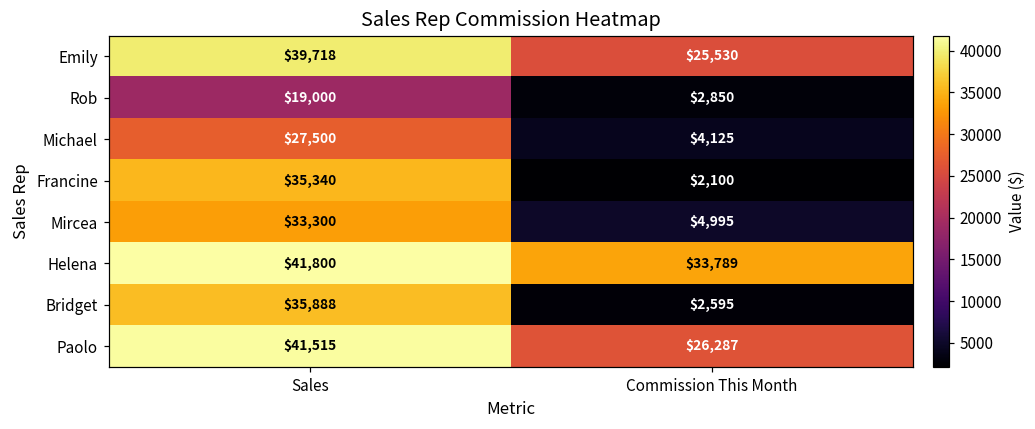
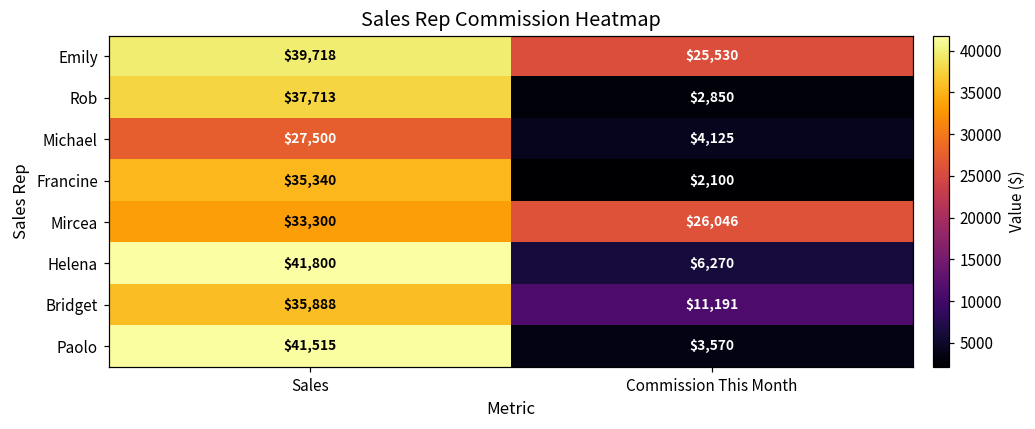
  {
    "Emily": {
      "Sales": "$39,718",
      "Commission This Month": "$25,530"
    },
    "Rob": {
-     "Sales": "$19,000",
+     "Sales": "$37,713",
      "Commission This Month": "$2,850"
    },
    "Michael": {
      "Sales": "$27,500",
      "Commission This Month": "$4,125"
    },
    "Francine": {
      "Sales": "$35,340",
      "Commission This Month": "$2,100"
    },
    "Mircea": {
      "Sales": "$33,300",
-     "Commission This Month": "$4,995"
+     "Commission This Month": "$26,046"
    },
    "Helena": {
      "Sales": "$41,800",
-     "Commission This Month": "$33,789"
+     "Commission This Month": "$6,270"
    },
    "Bridget": {
      "Sales": "$35,888",
-     "Commission This Month": "$2,595"
+     "Commission This Month": "$11,191"
    },
    "Paolo": {
      "Sales": "$41,515",
-     "Commission This Month": "$26,287"
+     "Commission This Month": "$3,570"
    }
  }
